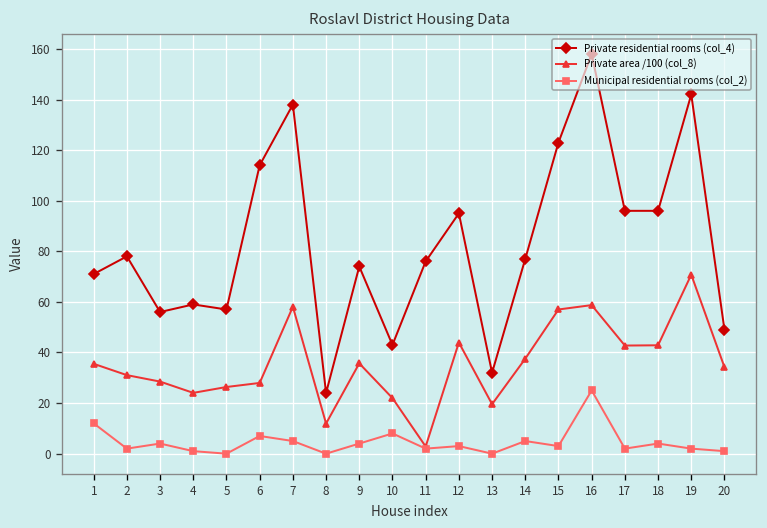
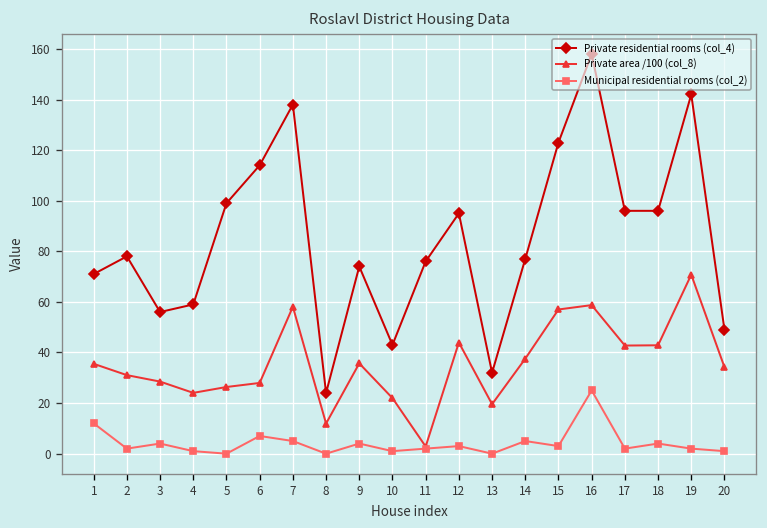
  {
    "Private residential rooms (col_4)": {
      "1": 71,
      "2": 78,
      "3": 56,
      "4": 59,
-     "5": 57,
+     "5": 99,
      "6": 114,
      "7": 138,
      "8": 24,
      "9": 74,
      "10": 43,
      "11": 76,
      "12": 95,
      "13": 32,
      "14": 77,
      "15": 123,
      "17": 96,
      "18": 96,
      "19": 142,
      "20": 49
    },
    "Private area /100 (col_8)": {
      "1": 36,
      "2": 31,
      "3": 28,
      "4": 24,
      "5": 26,
      "6": 28,
      "7": 58,
      "8": 12,
      "9": 36,
      "10": 22,
      "12": 44,
      "13": 20,
      "14": 38,
      "15": 57,
      "16": 59,
      "17": 43,
      "18": 43,
      "19": 71,
      "20": 34
    },
    "Municipal residential rooms (col_2)": {
      "1": 12,
      "2": 2,
      "3": 4,
      "4": 1,
      "5": 0,
      "6": 7,
      "7": 5,
      "8": 0,
      "9": 4,
-     "10": 8,
+     "10": 1,
      "12": 3,
      "13": 0,
      "14": 5,
      "15": 3,
      "16": 25,
      "17": 2,
      "18": 4,
      "19": 2,
      "20": 1
    }
  }
